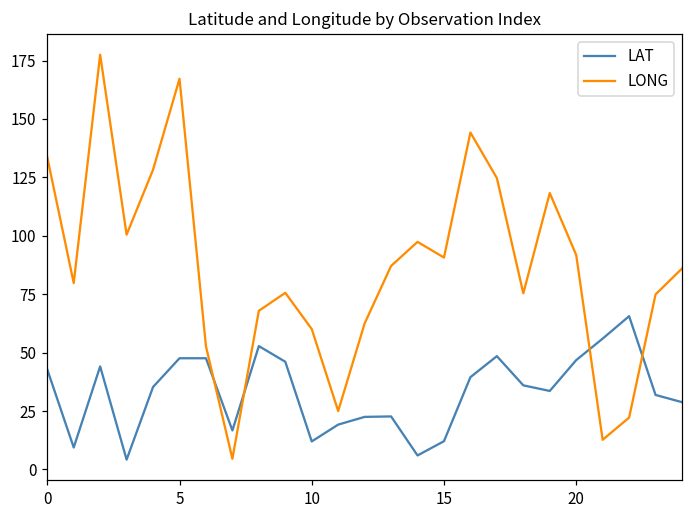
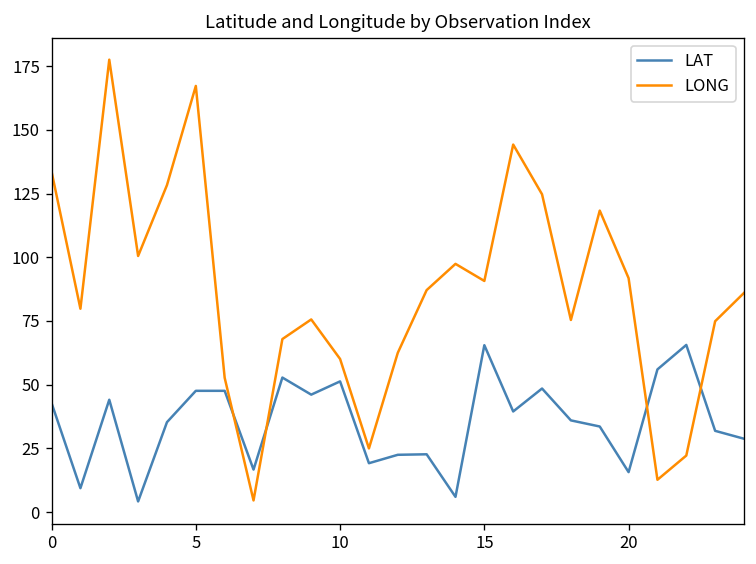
  {
    "LAT": {
      "0": 43,
      "5": 48,
-     "10": 12,
-     "15": 12,
-     "20": 47
+     "10": 51,
+     "15": 66,
+     "20": 16
    },
    "LONG": {
      "0": 134,
      "5": 167,
      "10": 60,
      "15": 91,
      "20": 92
    }
  }
